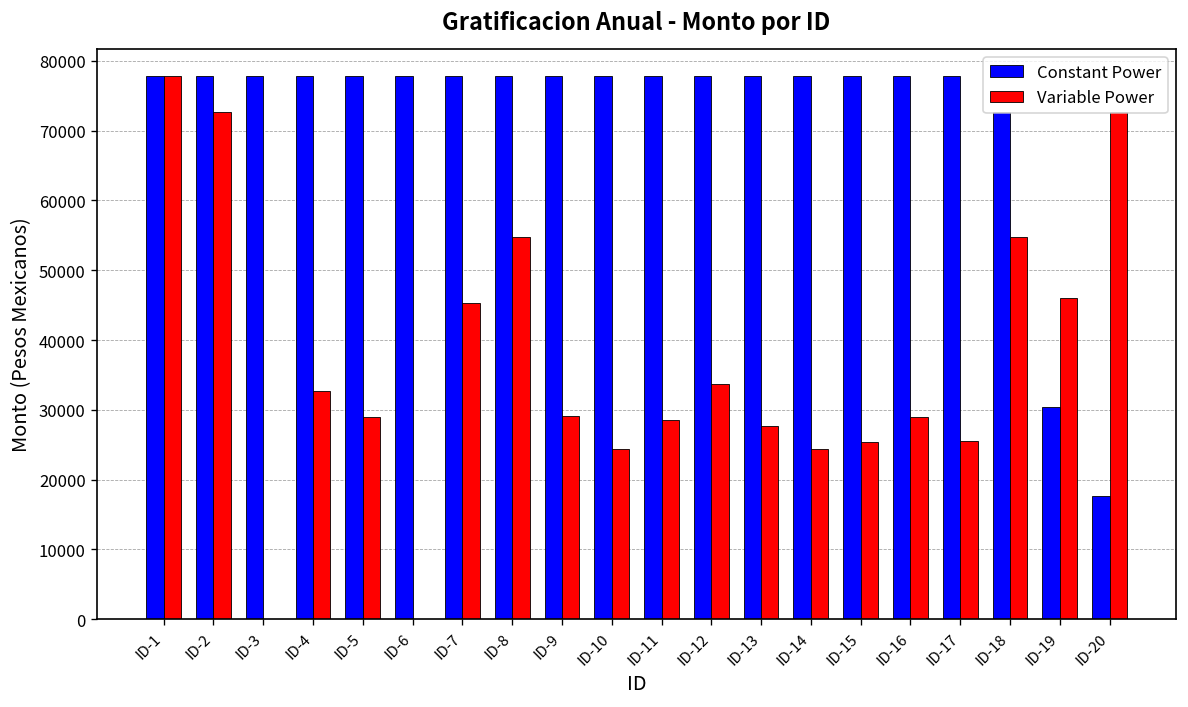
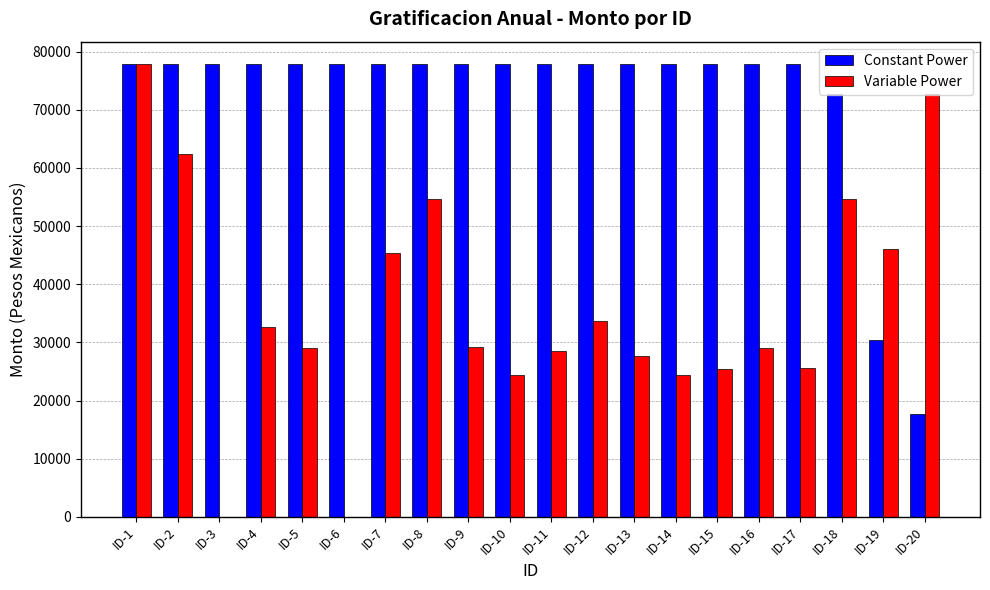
  {
    "Constant Power": {
      "ID-1": 78000,
      "ID-2": 78000,
      "ID-3": 78000,
      "ID-4": 78000,
      "ID-5": 78000,
      "ID-6": 78000,
      "ID-7": 78000,
      "ID-8": 78000,
      "ID-9": 78000,
      "ID-10": 78000,
      "ID-11": 78000,
      "ID-12": 78000,
      "ID-13": 78000,
      "ID-14": 78000,
      "ID-15": 78000,
      "ID-16": 78000,
      "ID-17": 78000,
      "ID-19": 30000,
      "ID-20": 18000
    },
    "Variable Power": {
      "ID-1": 78000,
-     "ID-2": 73000,
+     "ID-2": 62000,
      "ID-3": 0,
      "ID-4": 33000,
      "ID-5": 29000,
      "ID-6": 0,
      "ID-7": 45000,
      "ID-8": 55000,
      "ID-9": 29000,
      "ID-10": 24000,
      "ID-11": 29000,
      "ID-12": 34000,
      "ID-13": 28000,
      "ID-14": 24000,
      "ID-15": 25000,
      "ID-16": 29000,
      "ID-17": 26000,
      "ID-18": 55000,
      "ID-19": 46000
    }
  }
